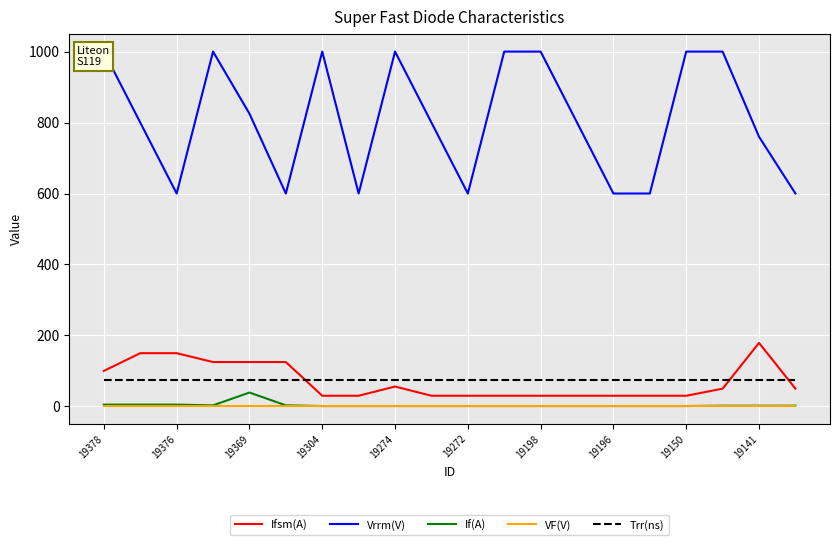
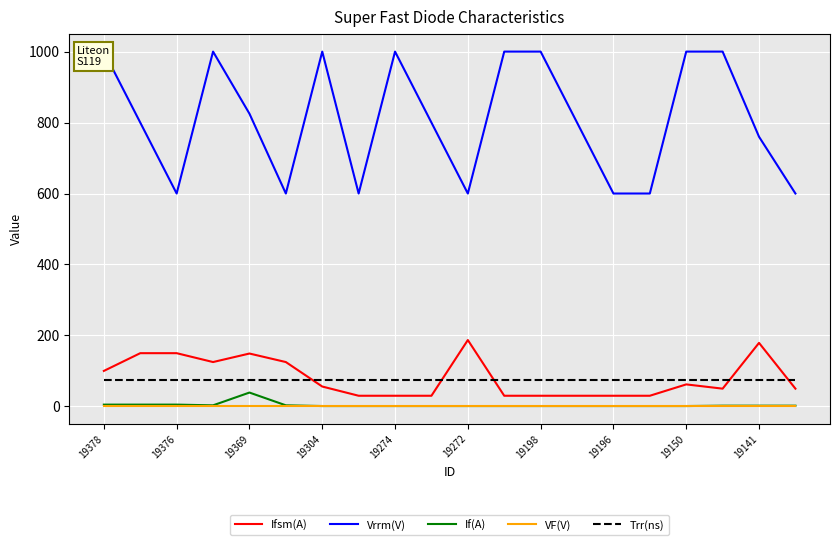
  {
    "Ifsm(A)": {
      "19378": 100,
      "19376": 150,
-     "19369": 130,
-     "19304": 30,
-     "19274": 60,
-     "19272": 30,
+     "19369": 150,
+     "19304": 60,
+     "19274": 30,
+     "19272": 190,
      "19198": 30,
      "19196": 30,
-     "19150": 30,
+     "19150": 60,
      "19141": 180
    },
    "Vrrm(V)": {
      "19376": 600,
      "19369": 830,
      "19304": 1000,
      "19274": 1000,
      "19272": 600,
      "19198": 1000,
      "19196": 600,
      "19150": 1000,
      "19141": 760
    },
    "If(A)": {
      "19369": 40
    },
    "VF(V)": {
      "19369": 0
    },
    "Trr(ns)": {
      "19378": 80,
      "19376": 80,
      "19369": 80,
      "19304": 80,
      "19274": 80,
      "19272": 80,
      "19198": 80,
      "19196": 80,
      "19150": 80,
      "19141": 80
    }
  }
